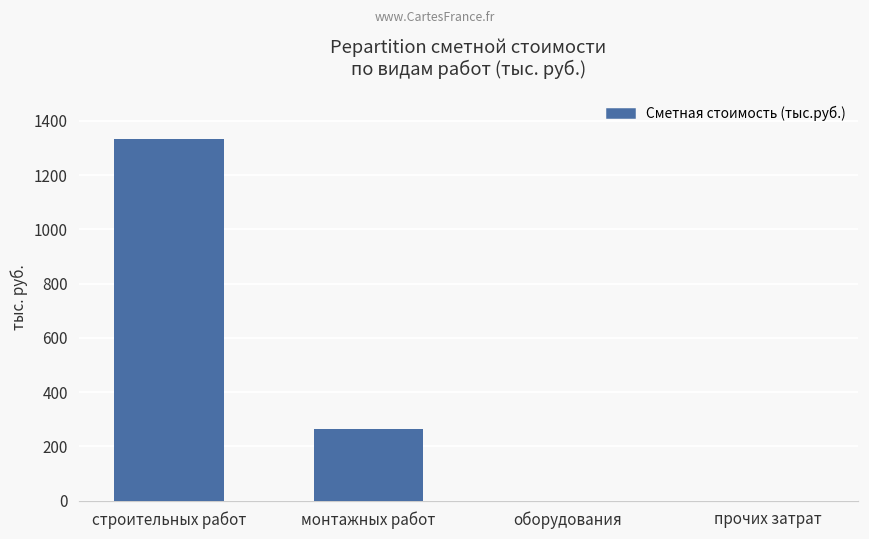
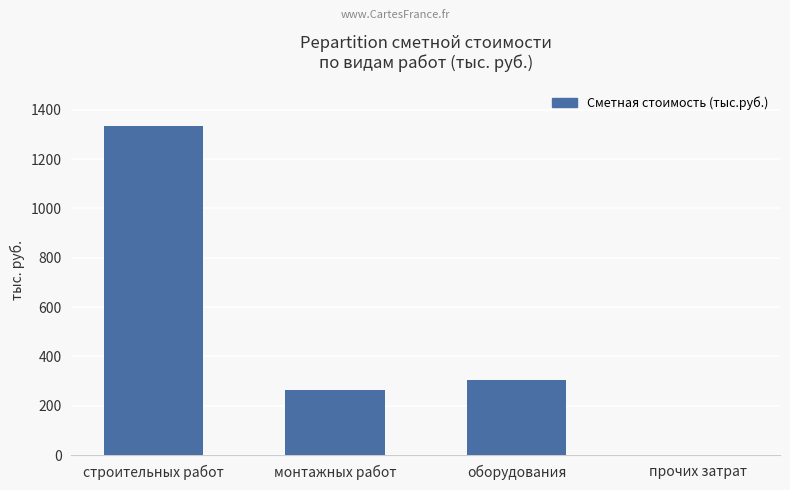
  {
    "строительных работ": 1330,
    "монтажных работ": 260,
-   "оборудования": 0,
+   "оборудования": 300,
    "прочих затрат": 0
  }
